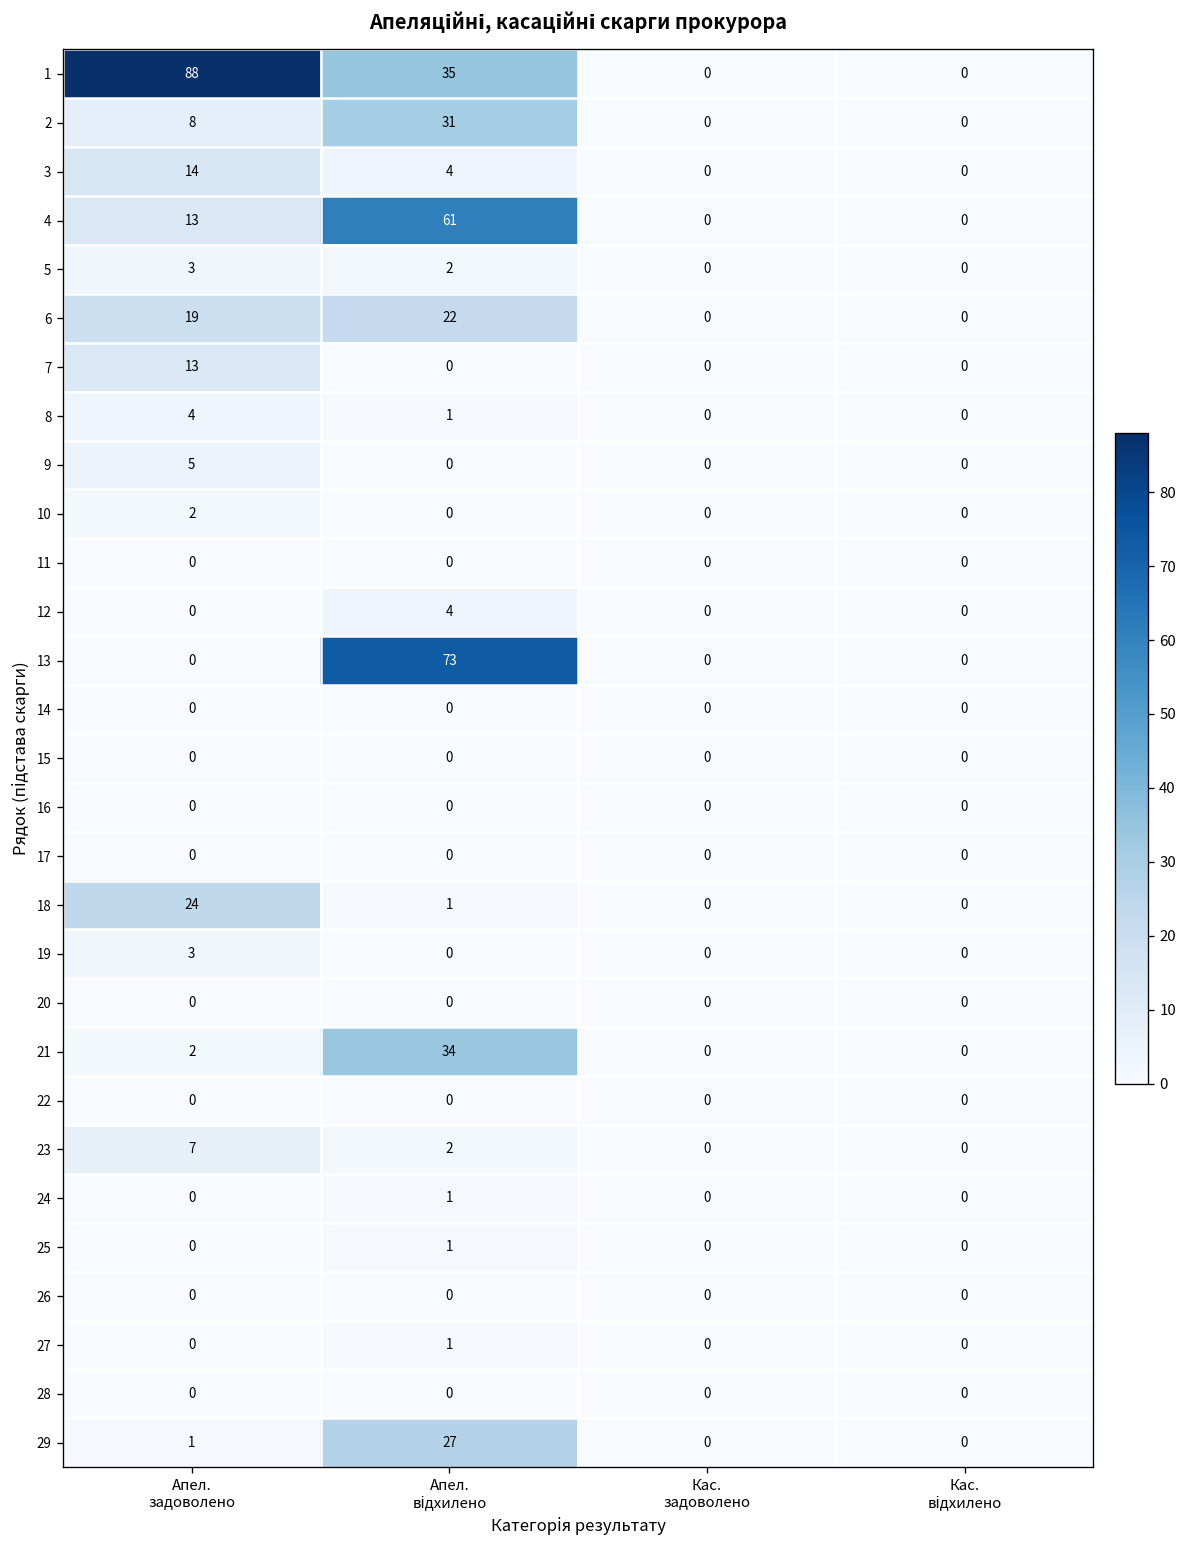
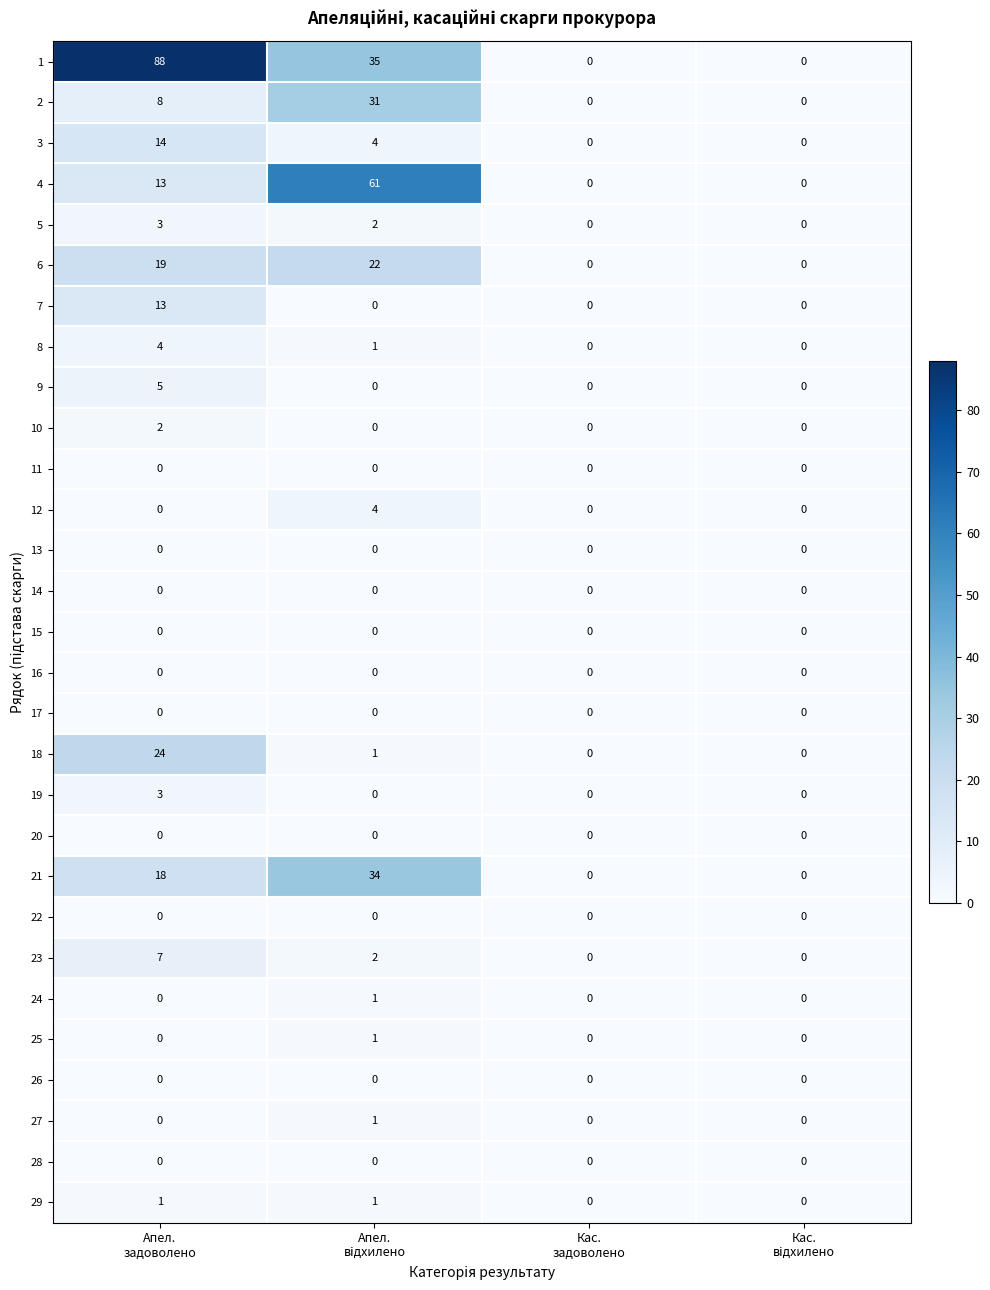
  {
    "1": {
      "Апел. задоволено": 88,
      "Апел. відхилено": 35,
      "Кас. задоволено": 0,
      "Кас. відхилено": 0
    },
    "2": {
      "Апел. задоволено": 8,
      "Апел. відхилено": 31,
      "Кас. задоволено": 0,
      "Кас. відхилено": 0
    },
    "3": {
      "Апел. задоволено": 14,
      "Апел. відхилено": 4,
      "Кас. задоволено": 0,
      "Кас. відхилено": 0
    },
    "4": {
      "Апел. задоволено": 13,
      "Апел. відхилено": 61,
      "Кас. задоволено": 0,
      "Кас. відхилено": 0
    },
    "5": {
      "Апел. задоволено": 3,
      "Апел. відхилено": 2,
      "Кас. задоволено": 0,
      "Кас. відхилено": 0
    },
    "6": {
      "Апел. задоволено": 19,
      "Апел. відхилено": 22,
      "Кас. задоволено": 0,
      "Кас. відхилено": 0
    },
    "7": {
      "Апел. задоволено": 13,
      "Апел. відхилено": 0,
      "Кас. задоволено": 0,
      "Кас. відхилено": 0
    },
    "8": {
      "Апел. задоволено": 4,
      "Апел. відхилено": 1,
      "Кас. задоволено": 0,
      "Кас. відхилено": 0
    },
    "9": {
      "Апел. задоволено": 5,
      "Апел. відхилено": 0,
      "Кас. задоволено": 0,
      "Кас. відхилено": 0
    },
    "10": {
      "Апел. задоволено": 2,
      "Апел. відхилено": 0,
      "Кас. задоволено": 0,
      "Кас. відхилено": 0
    },
    "11": {
      "Апел. задоволено": 0,
      "Апел. відхилено": 0,
      "Кас. задоволено": 0,
      "Кас. відхилено": 0
    },
    "12": {
      "Апел. задоволено": 0,
      "Апел. відхилено": 4,
      "Кас. задоволено": 0,
      "Кас. відхилено": 0
    },
    "13": {
      "Апел. задоволено": 0,
-     "Апел. відхилено": 73,
+     "Апел. відхилено": 0,
      "Кас. задоволено": 0,
      "Кас. відхилено": 0
    },
    "14": {
      "Апел. задоволено": 0,
      "Апел. відхилено": 0,
      "Кас. задоволено": 0,
      "Кас. відхилено": 0
    },
    "15": {
      "Апел. задоволено": 0,
      "Апел. відхилено": 0,
      "Кас. задоволено": 0,
      "Кас. відхилено": 0
    },
    "16": {
      "Апел. задоволено": 0,
      "Апел. відхилено": 0,
      "Кас. задоволено": 0,
      "Кас. відхилено": 0
    },
    "17": {
      "Апел. задоволено": 0,
      "Апел. відхилено": 0,
      "Кас. задоволено": 0,
      "Кас. відхилено": 0
    },
    "18": {
      "Апел. задоволено": 24,
      "Апел. відхилено": 1,
      "Кас. задоволено": 0,
      "Кас. відхилено": 0
    },
    "19": {
      "Апел. задоволено": 3,
      "Апел. відхилено": 0,
      "Кас. задоволено": 0,
      "Кас. відхилено": 0
    },
    "20": {
      "Апел. задоволено": 0,
      "Апел. відхилено": 0,
      "Кас. задоволено": 0,
      "Кас. відхилено": 0
    },
    "21": {
-     "Апел. задоволено": 2,
+     "Апел. задоволено": 18,
      "Апел. відхилено": 34,
      "Кас. задоволено": 0,
      "Кас. відхилено": 0
    },
    "22": {
      "Апел. задоволено": 0,
      "Апел. відхилено": 0,
      "Кас. задоволено": 0,
      "Кас. відхилено": 0
    },
    "23": {
      "Апел. задоволено": 7,
      "Апел. відхилено": 2,
      "Кас. задоволено": 0,
      "Кас. відхилено": 0
    },
    "24": {
      "Апел. задоволено": 0,
      "Апел. відхилено": 1,
      "Кас. задоволено": 0,
      "Кас. відхилено": 0
    },
    "25": {
      "Апел. задоволено": 0,
      "Апел. відхилено": 1,
      "Кас. задоволено": 0,
      "Кас. відхилено": 0
    },
    "26": {
      "Апел. задоволено": 0,
      "Апел. відхилено": 0,
      "Кас. задоволено": 0,
      "Кас. відхилено": 0
    },
    "27": {
      "Апел. задоволено": 0,
      "Апел. відхилено": 1,
      "Кас. задоволено": 0,
      "Кас. відхилено": 0
    },
    "28": {
      "Апел. задоволено": 0,
      "Апел. відхилено": 0,
      "Кас. задоволено": 0,
      "Кас. відхилено": 0
    },
    "29": {
      "Апел. задоволено": 1,
-     "Апел. відхилено": 27,
+     "Апел. відхилено": 1,
      "Кас. задоволено": 0,
      "Кас. відхилено": 0
    }
  }
